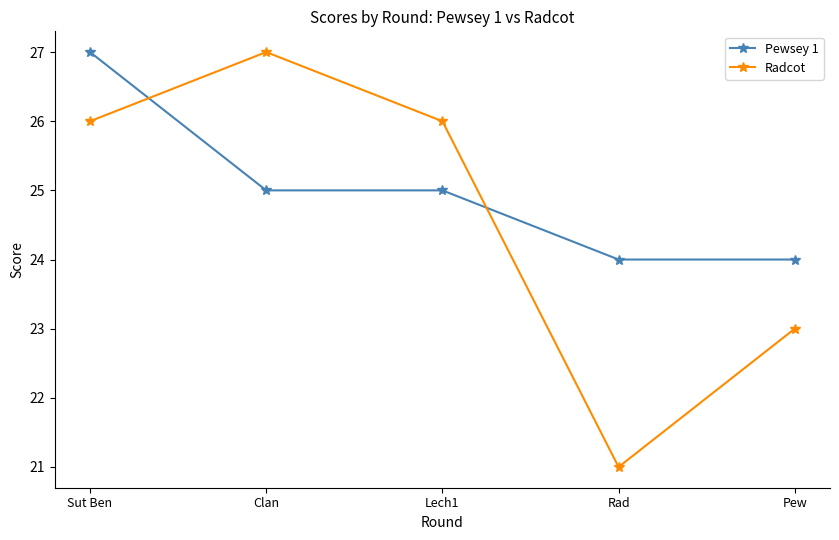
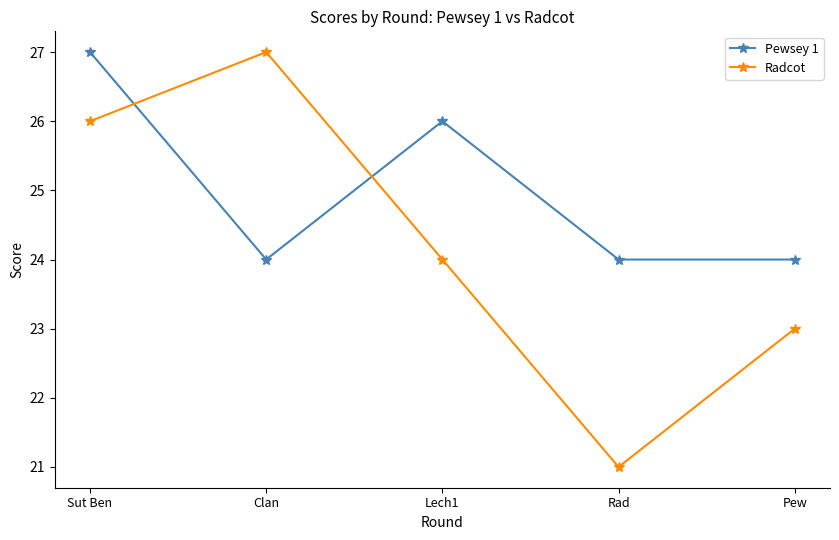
  {
    "Pewsey 1": {
      "Sut Ben": 27,
-     "Clan": 25,
-     "Lech1": 25,
+     "Clan": 24,
+     "Lech1": 26,
      "Rad": 24,
      "Pew": 24
    },
    "Radcot": {
      "Sut Ben": 26,
      "Clan": 27,
-     "Lech1": 26,
+     "Lech1": 24,
      "Rad": 21,
      "Pew": 23
    }
  }
